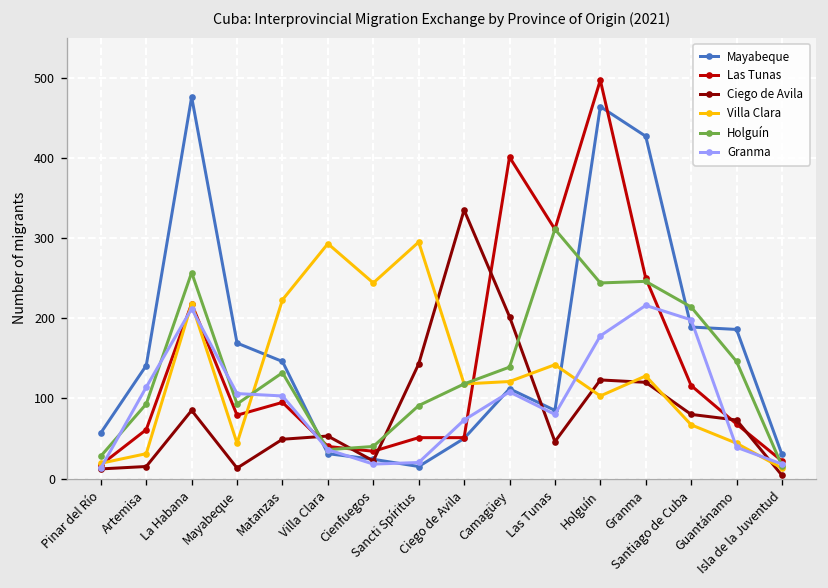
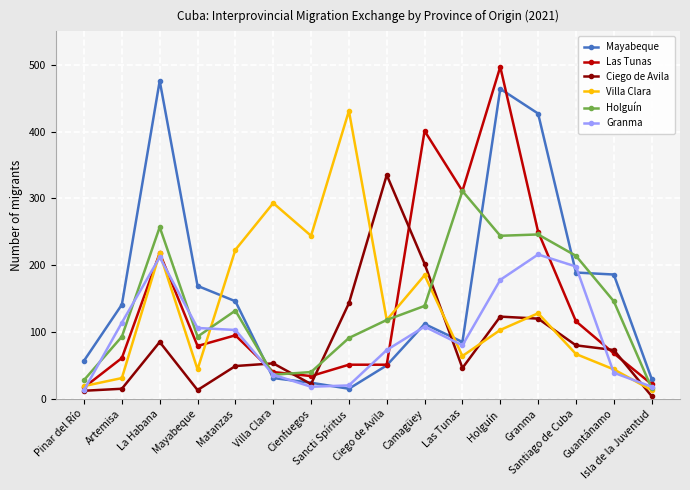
  {
    "Mayabeque": {
      "Pinar del Río": 60,
      "Artemisa": 140,
      "La Habana": 480,
      "Mayabeque": 170,
      "Matanzas": 150,
      "Villa Clara": 30,
      "Sancti Spíritus": 20,
      "Camagüey": 110,
      "Las Tunas": 90,
      "Holguín": 460,
      "Granma": 430,
      "Santiago de Cuba": 190,
      "Guantánamo": 190,
      "Isla de la Juventud": 30
    },
    "Villa Clara": {
      "Artemisa": 30,
      "Mayabeque": 40,
      "Matanzas": 220,
      "Villa Clara": 290,
      "Cienfuegos": 240,
-     "Sancti Spíritus": 300,
-     "Camagüey": 120,
-     "Las Tunas": 140,
+     "Sancti Spíritus": 430,
+     "Camagüey": 190,
+     "Las Tunas": 60,
      "Holguín": 100,
      "Granma": 130,
      "Santiago de Cuba": 70,
      "Guantánamo": 40
    },
    "Holguín": {
      "Pinar del Río": 30,
      "Artemisa": 90,
      "La Habana": 260,
      "Mayabeque": 90,
      "Matanzas": 130,
      "Cienfuegos": 40,
      "Sancti Spíritus": 90,
      "Camagüey": 140,
      "Holguín": 240,
      "Granma": 250,
      "Santiago de Cuba": 210,
      "Guantánamo": 150
    },
    "Granma": {
      "Artemisa": 110,
      "La Habana": 210,
      "Mayabeque": 110,
      "Matanzas": 100,
      "Cienfuegos": 20,
      "Sancti Spíritus": 20,
      "Ciego de Avila": 70,
      "Camagüey": 110,
      "Las Tunas": 80,
      "Holguín": 180,
      "Granma": 220,
      "Santiago de Cuba": 200,
      "Guantánamo": 40
    }
  }
